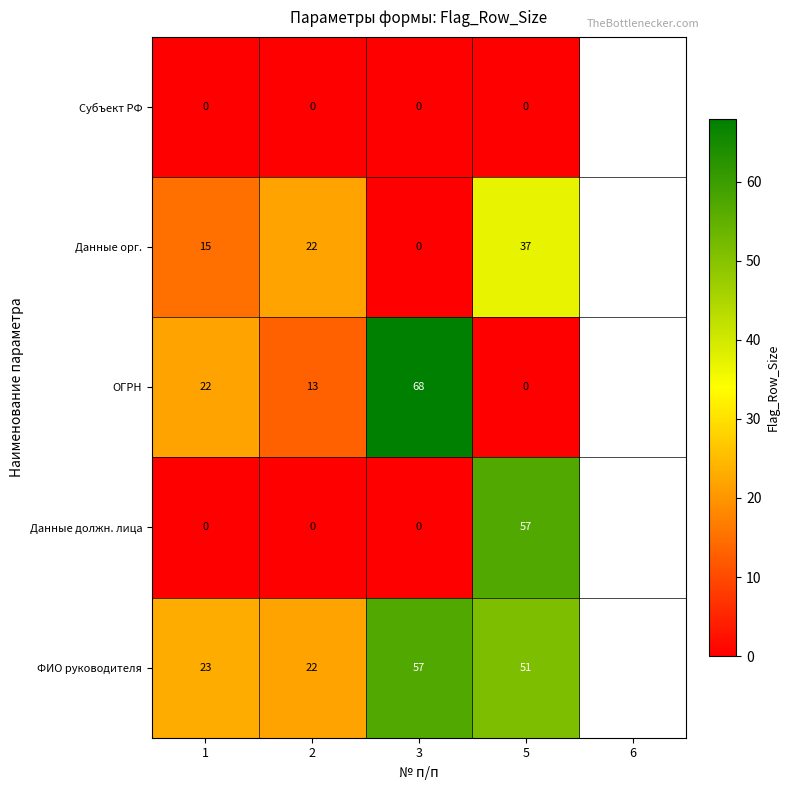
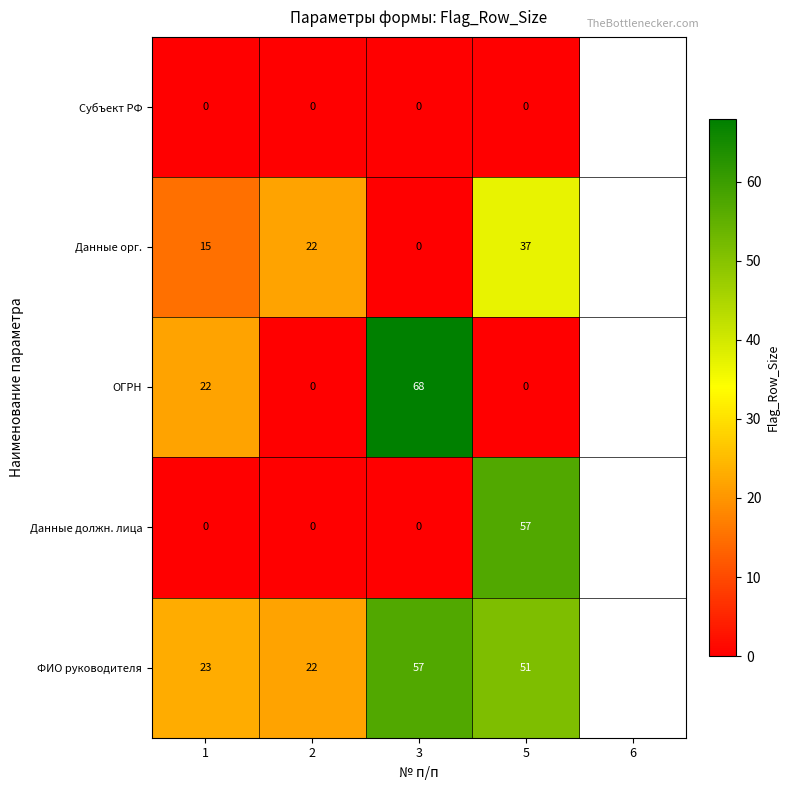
  {
    "Субъект РФ": {
      "1": 0,
      "2": 0,
      "3": 0,
      "5": 0
    },
    "Данные орг.": {
      "1": 15,
      "2": 22,
      "3": 0,
      "5": 37
    },
    "ОГРН": {
      "1": 22,
-     "2": 13,
+     "2": 0,
      "3": 68,
      "5": 0
    },
    "Данные должн. лица": {
      "1": 0,
      "2": 0,
      "3": 0,
      "5": 57
    },
    "ФИО руководителя": {
      "1": 23,
      "2": 22,
      "3": 57,
      "5": 51
    }
  }
